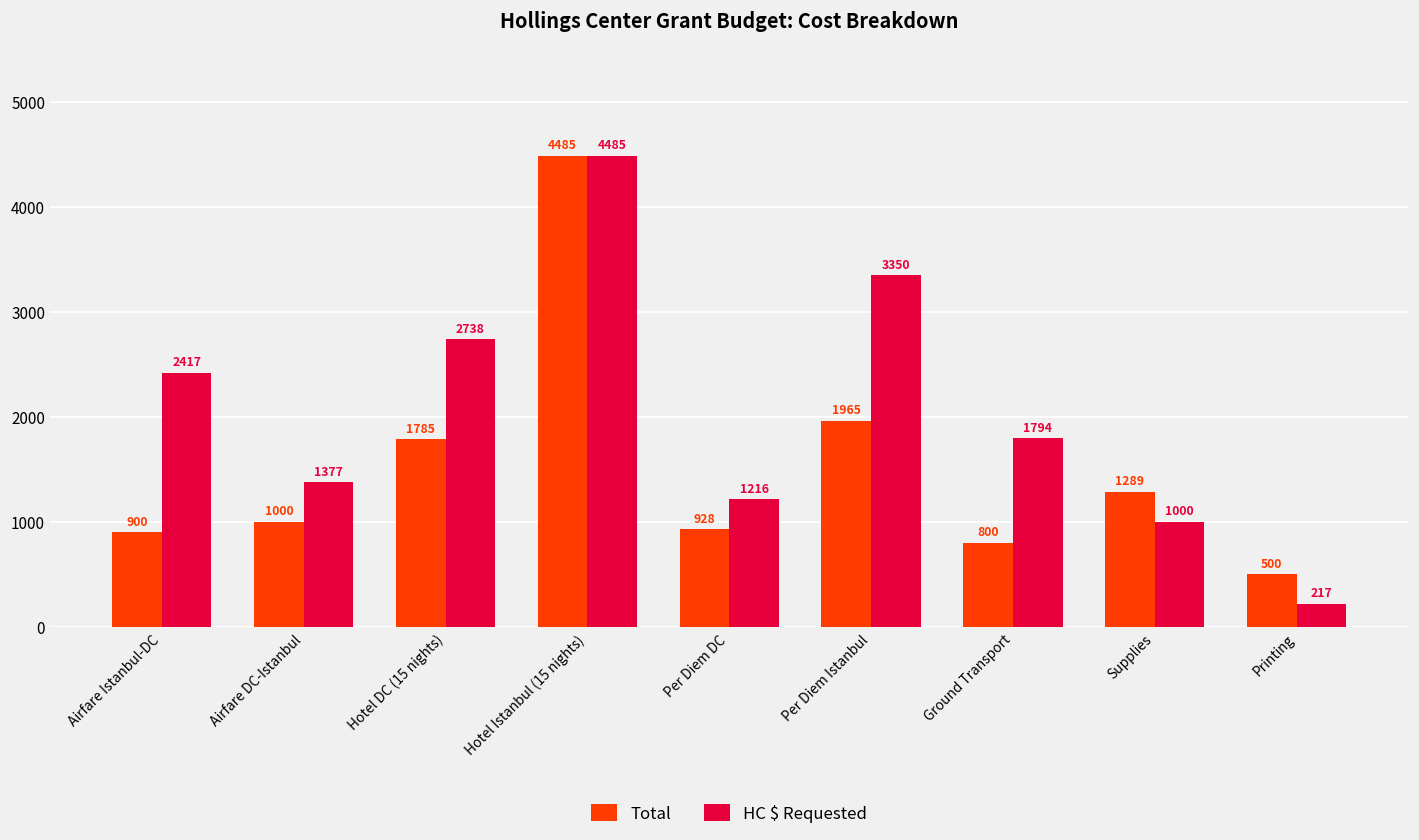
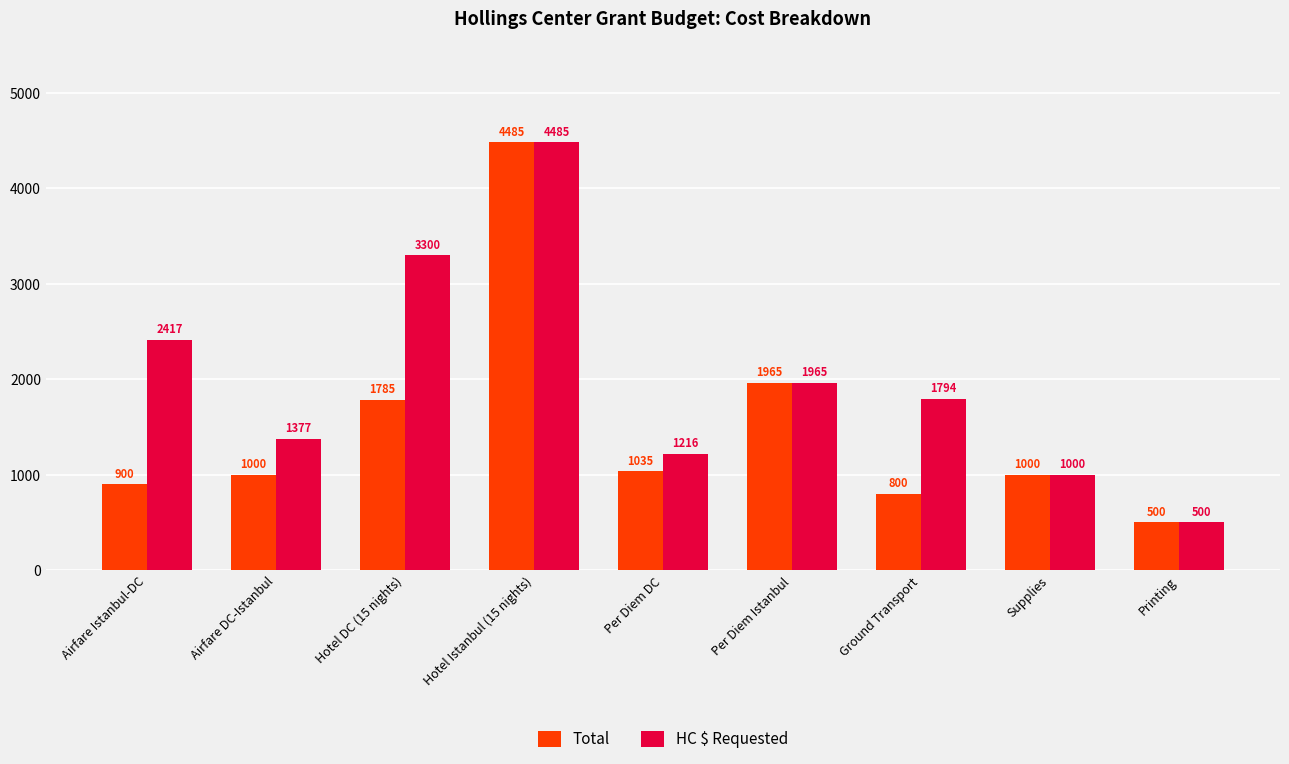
  {
    "Total": {
      "Airfare Istanbul-DC": 900,
      "Airfare DC-Istanbul": 1000,
      "Hotel DC (15 nights)": 1785,
      "Hotel Istanbul (15 nights)": 4485,
-     "Per Diem DC": 928,
+     "Per Diem DC": 1035,
      "Per Diem Istanbul": 1965,
      "Ground Transport": 800,
-     "Supplies": 1289,
+     "Supplies": 1000,
      "Printing": 500
    },
    "HC $ Requested": {
      "Airfare Istanbul-DC": 2417,
      "Airfare DC-Istanbul": 1377,
-     "Hotel DC (15 nights)": 2738,
+     "Hotel DC (15 nights)": 3300,
      "Hotel Istanbul (15 nights)": 4485,
      "Per Diem DC": 1216,
-     "Per Diem Istanbul": 3350,
+     "Per Diem Istanbul": 1965,
      "Ground Transport": 1794,
      "Supplies": 1000,
-     "Printing": 217
+     "Printing": 500
    }
  }
